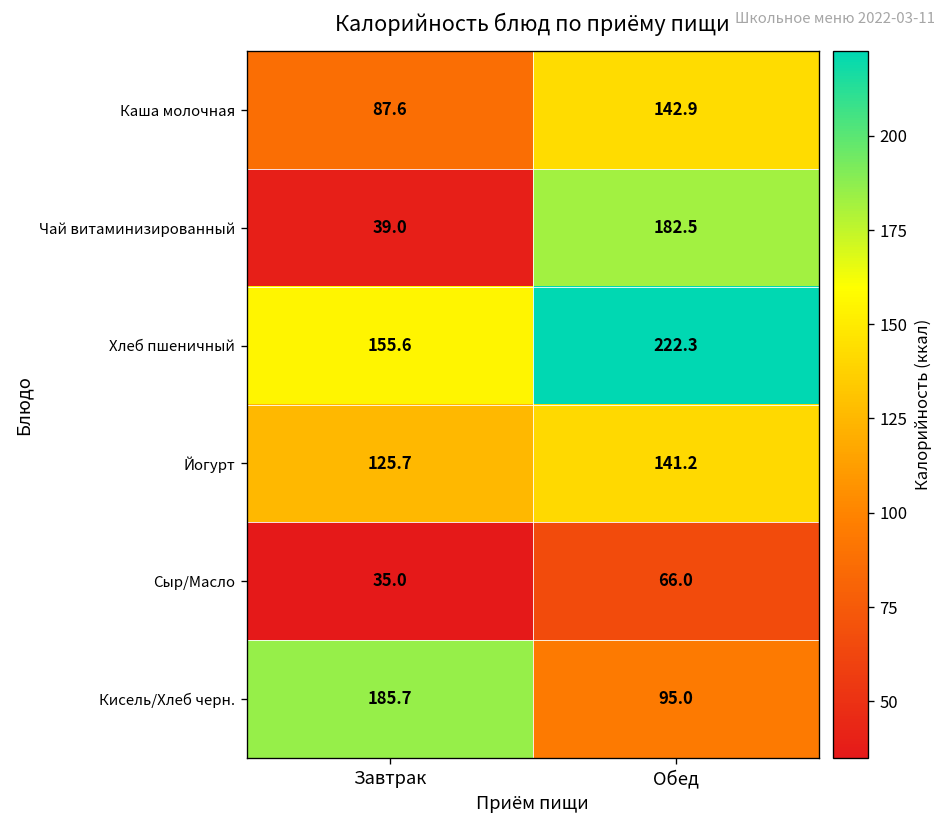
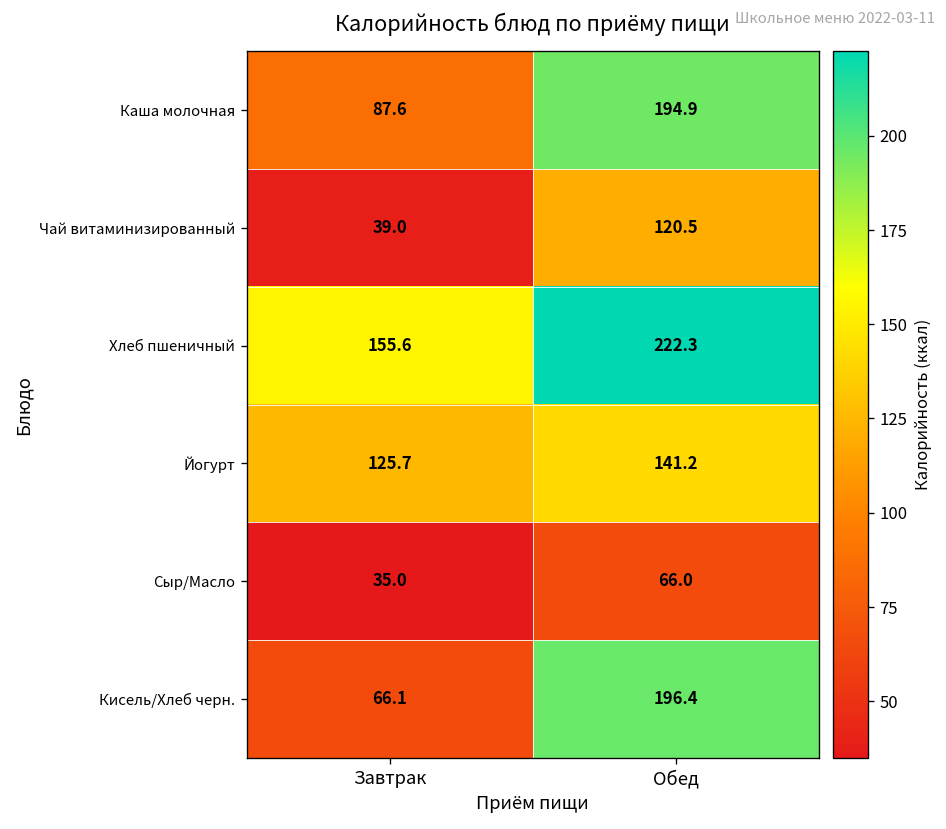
  {
    "Каша молочная": {
      "Завтрак": 87.6,
-     "Обед": 142.9
+     "Обед": 194.9
    },
    "Чай витаминизированный": {
      "Завтрак": 39.0,
-     "Обед": 182.5
+     "Обед": 120.5
    },
    "Хлеб пшеничный": {
      "Завтрак": 155.6,
      "Обед": 222.3
    },
    "Йогурт": {
      "Завтрак": 125.7,
      "Обед": 141.2
    },
    "Сыр/Масло": {
      "Завтрак": 35.0,
      "Обед": 66.0
    },
    "Кисель/Хлеб черн.": {
-     "Завтрак": 185.7,
-     "Обед": 95.0
+     "Завтрак": 66.1,
+     "Обед": 196.4
    }
  }
